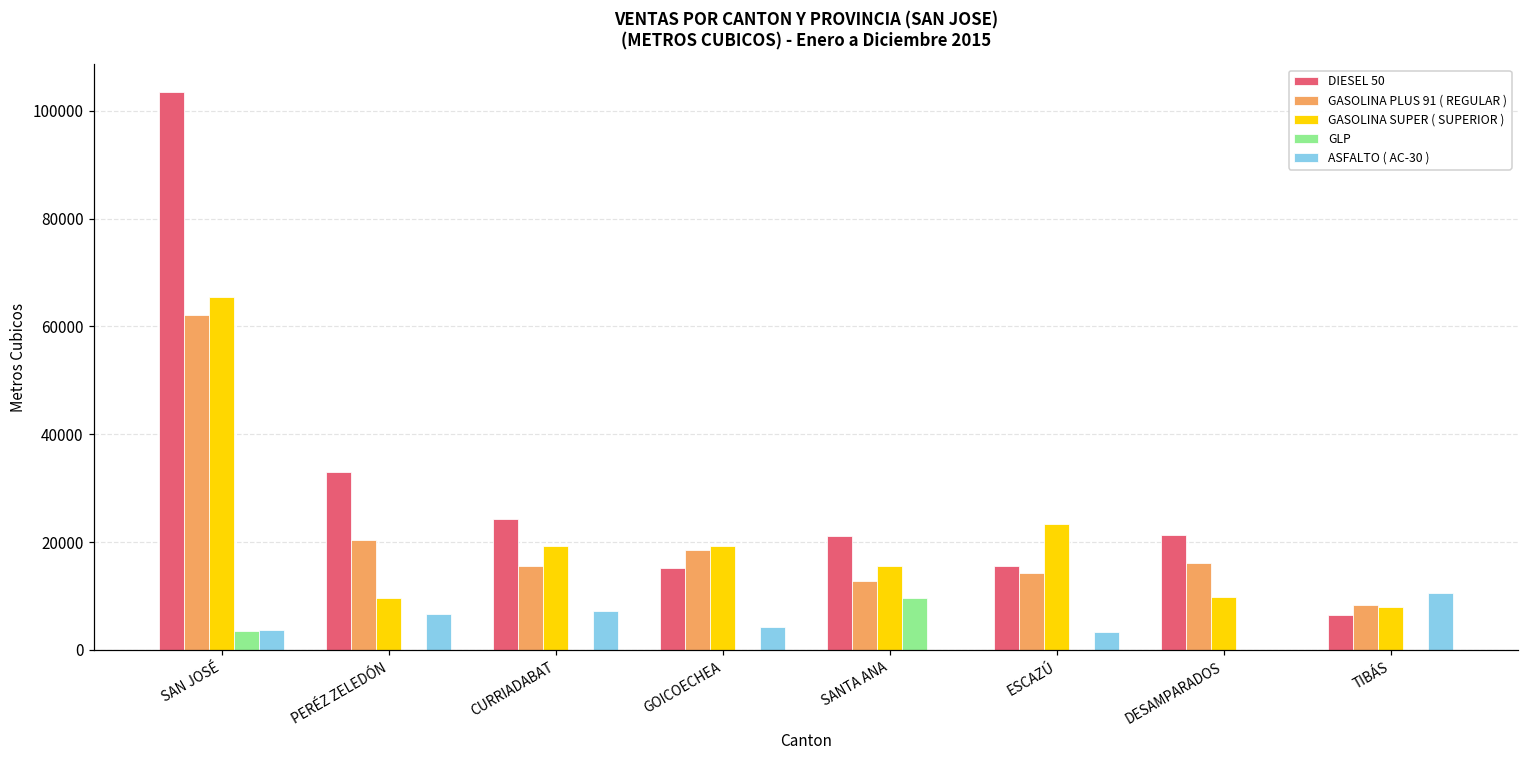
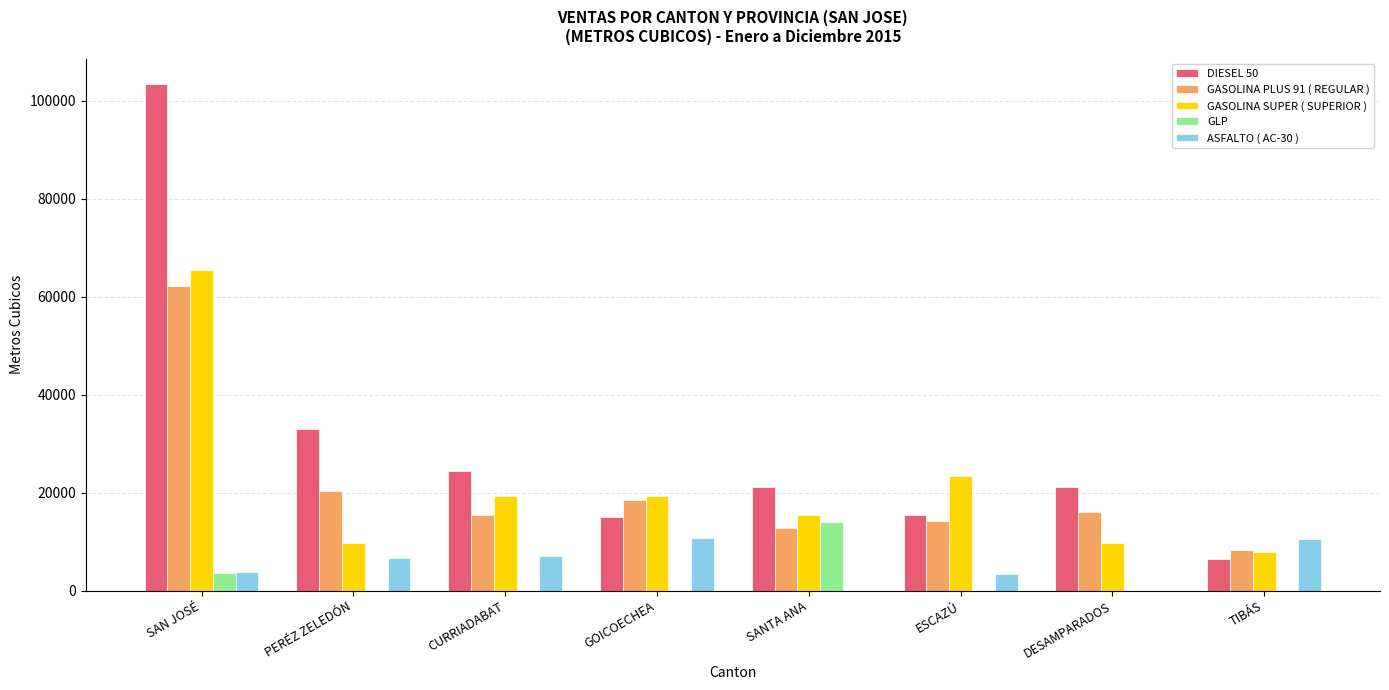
  {
    "DIESEL 50": {
      "SAN JOSÉ": 103000,
      "PERÉZ ZELEDÓN": 33000,
      "CURRIADABAT": 24000,
      "GOICOECHEA": 15000,
      "SANTA ANA": 21000,
      "ESCAZÚ": 16000,
      "DESAMPARADOS": 21000,
      "TIBÁS": 6000
    },
    "GASOLINA PLUS 91 ( REGULAR )": {
      "SAN JOSÉ": 62000,
      "PERÉZ ZELEDÓN": 20000,
      "CURRIADABAT": 16000,
      "GOICOECHEA": 19000,
      "SANTA ANA": 13000,
      "ESCAZÚ": 14000,
      "DESAMPARADOS": 16000,
      "TIBÁS": 8000
    },
    "GASOLINA SUPER ( SUPERIOR )": {
      "SAN JOSÉ": 66000,
      "PERÉZ ZELEDÓN": 10000,
      "CURRIADABAT": 19000,
      "GOICOECHEA": 19000,
      "SANTA ANA": 15000,
      "ESCAZÚ": 23000,
      "DESAMPARADOS": 10000,
      "TIBÁS": 8000
    },
    "GLP": {
      "SAN JOSÉ": 4000,
      "PERÉZ ZELEDÓN": 0,
      "CURRIADABAT": 0,
      "GOICOECHEA": 0,
-     "SANTA ANA": 10000,
+     "SANTA ANA": 14000,
      "ESCAZÚ": 0,
      "DESAMPARADOS": 0,
      "TIBÁS": 0
    },
    "ASFALTO ( AC-30 )": {
      "SAN JOSÉ": 4000,
      "PERÉZ ZELEDÓN": 7000,
      "CURRIADABAT": 7000,
-     "GOICOECHEA": 4000,
+     "GOICOECHEA": 11000,
      "SANTA ANA": 0,
      "ESCAZÚ": 3000,
      "DESAMPARADOS": 0,
      "TIBÁS": 11000
    }
  }
